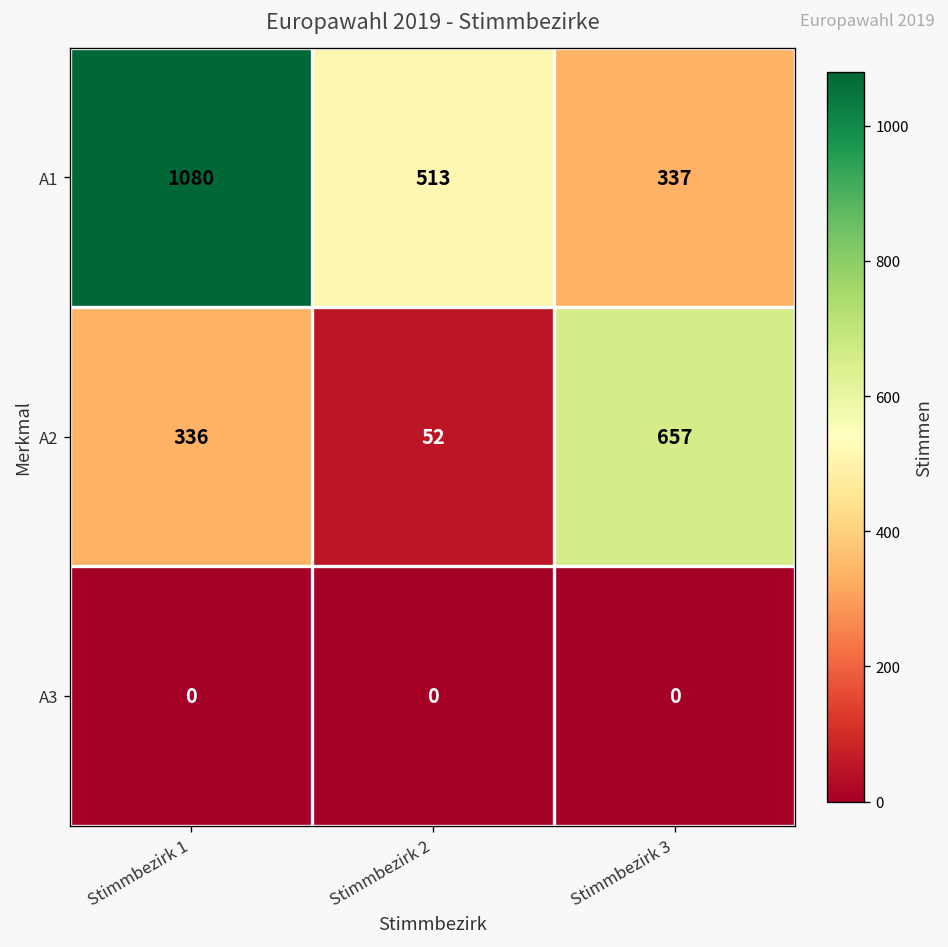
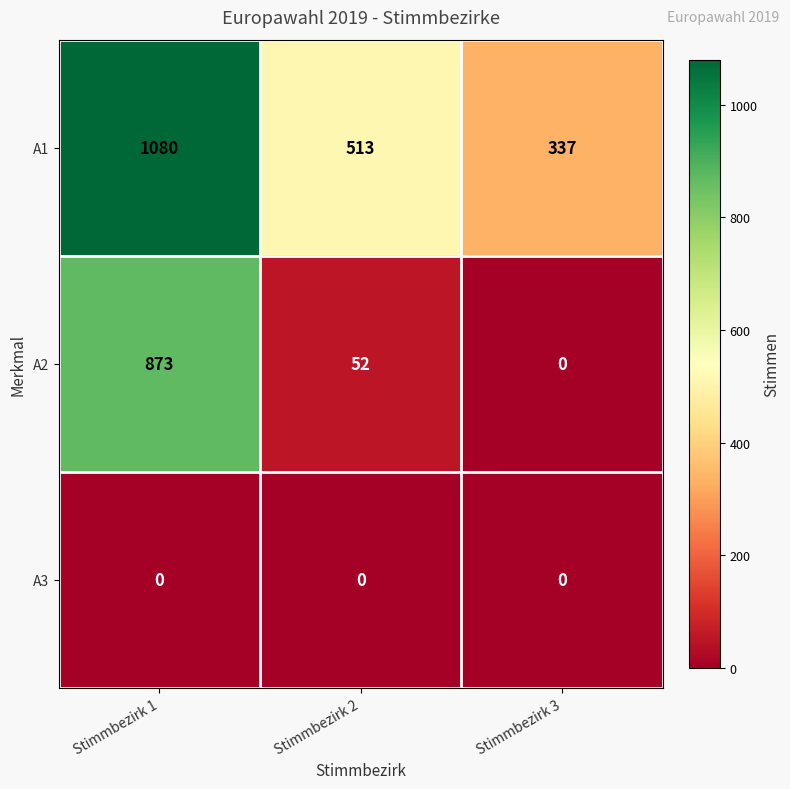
  {
    "A1": {
      "Stimmbezirk 1": 1080,
      "Stimmbezirk 2": 513,
      "Stimmbezirk 3": 337
    },
    "A2": {
-     "Stimmbezirk 1": 336,
+     "Stimmbezirk 1": 873,
      "Stimmbezirk 2": 52,
-     "Stimmbezirk 3": 657
+     "Stimmbezirk 3": 0
    },
    "A3": {
      "Stimmbezirk 1": 0,
      "Stimmbezirk 2": 0,
      "Stimmbezirk 3": 0
    }
  }
